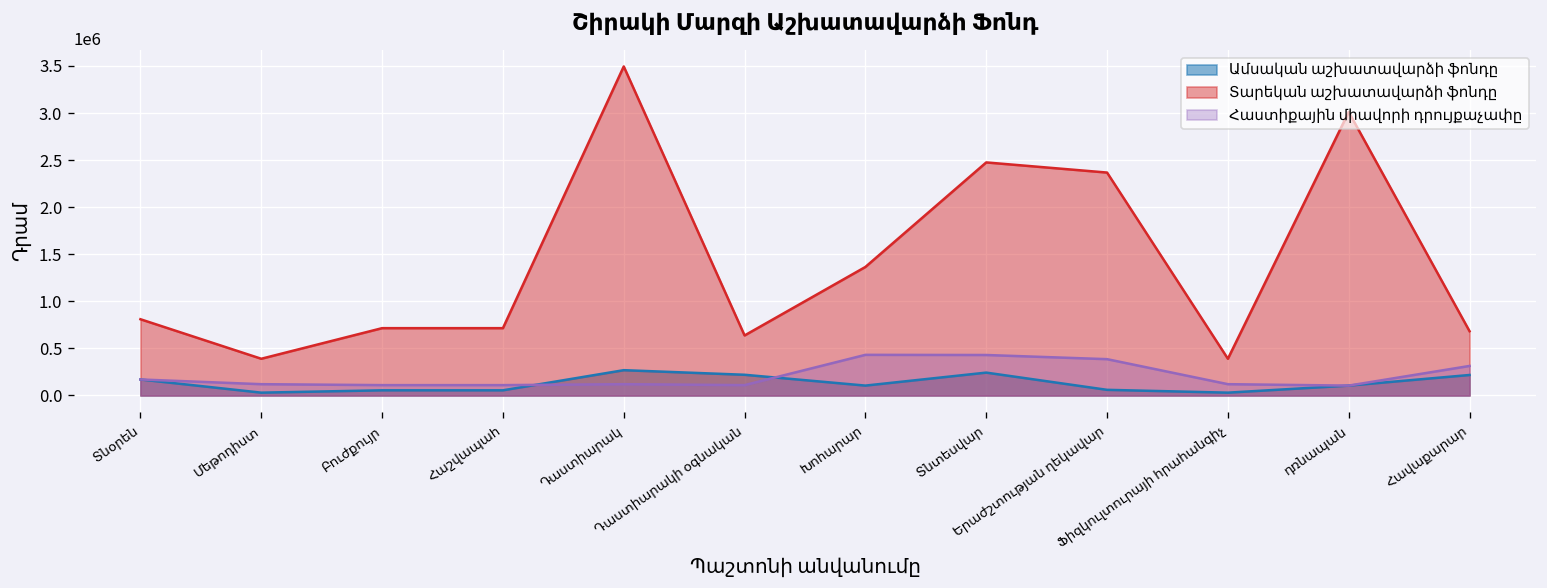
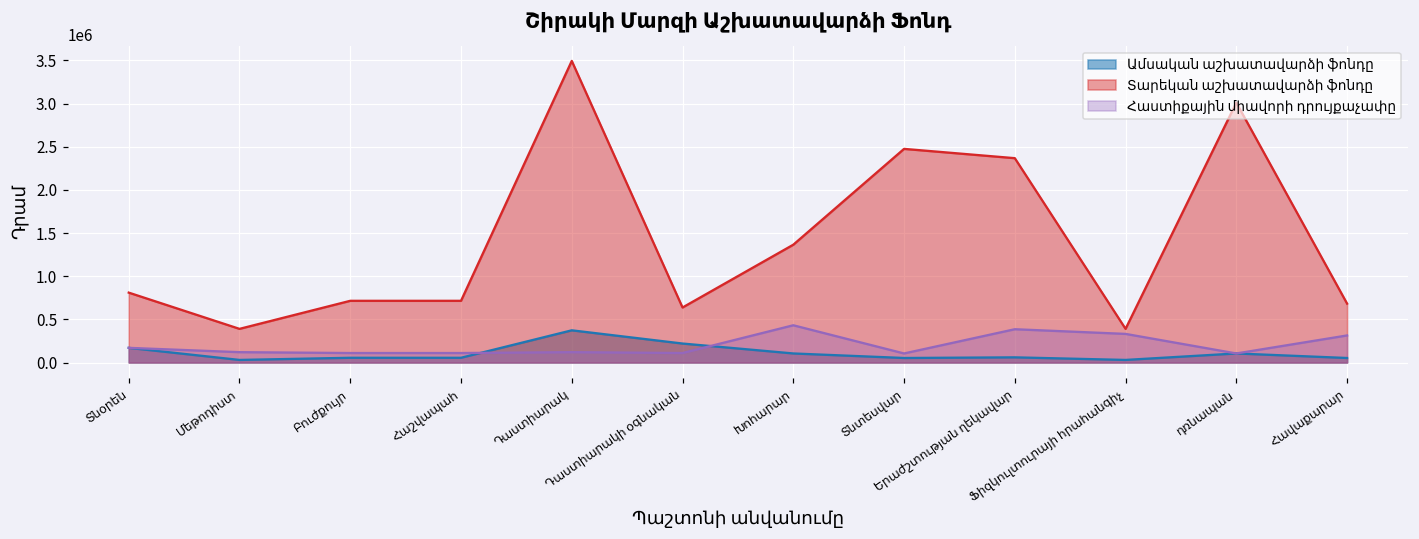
  {
    "Ամսական աշխատավարձի ֆոնդը": {
      "Մեթոդիստ": 0,
      "Բուժքույր": 100000,
      "Հաշվապահ": 100000,
-     "Դաստիարակ": 300000,
+     "Դաստիարակ": 400000,
      "Դաստիարակի օգնական": 200000,
      "Խոհարար": 100000,
-     "Տնտեսվար": 200000,
+     "Տնտեսվար": 100000,
      "Երաժշտության ղեկավար": 100000,
      "Ֆիզկուլտուրայի հրահանգիչ": 0,
-     "Հավաքարար": 200000
+     "Հավաքարար": 100000
    },
    "Տարեկան աշխատավարձի ֆոնդը": {
      "Տնօրեն": 800000,
      "Մեթոդիստ": 400000,
      "Բուժքույր": 700000,
      "Հաշվապահ": 700000,
      "Դաստիարակ": 3500000,
      "Դաստիարակի օգնական": 600000,
      "Խոհարար": 1400000,
      "Տնտեսվար": 2500000,
      "Երաժշտության ղեկավար": 2400000,
      "Ֆիզկուլտուրայի հրահանգիչ": 400000,
      "Հավաքարար": 700000
    },
    "Հաստիքային միավորի դրույքաչափը": {
      "Մեթոդիստ": 100000,
      "Բուժքույր": 100000,
      "Հաշվապահ": 100000,
      "Դաստիարակ": 100000,
      "Դաստիարակի օգնական": 100000,
      "Խոհարար": 400000,
-     "Տնտեսվար": 400000,
+     "Տնտեսվար": 100000,
      "Երաժշտության ղեկավար": 400000,
-     "Ֆիզկուլտուրայի հրահանգիչ": 100000,
+     "Ֆիզկուլտուրայի հրահանգիչ": 300000,
      "Հավաքարար": 300000
    }
  }
